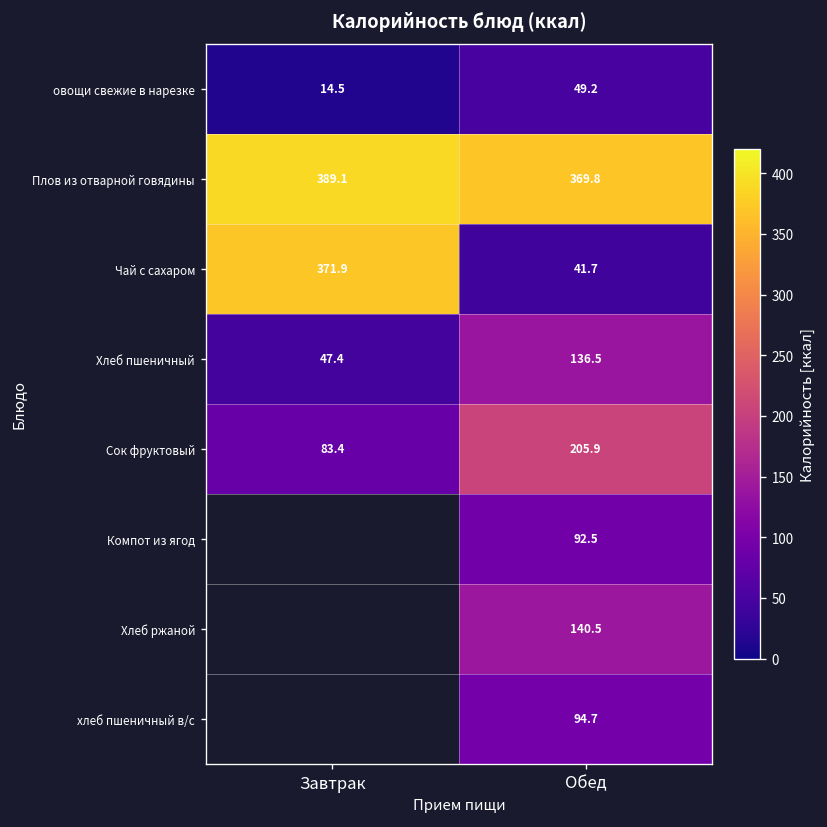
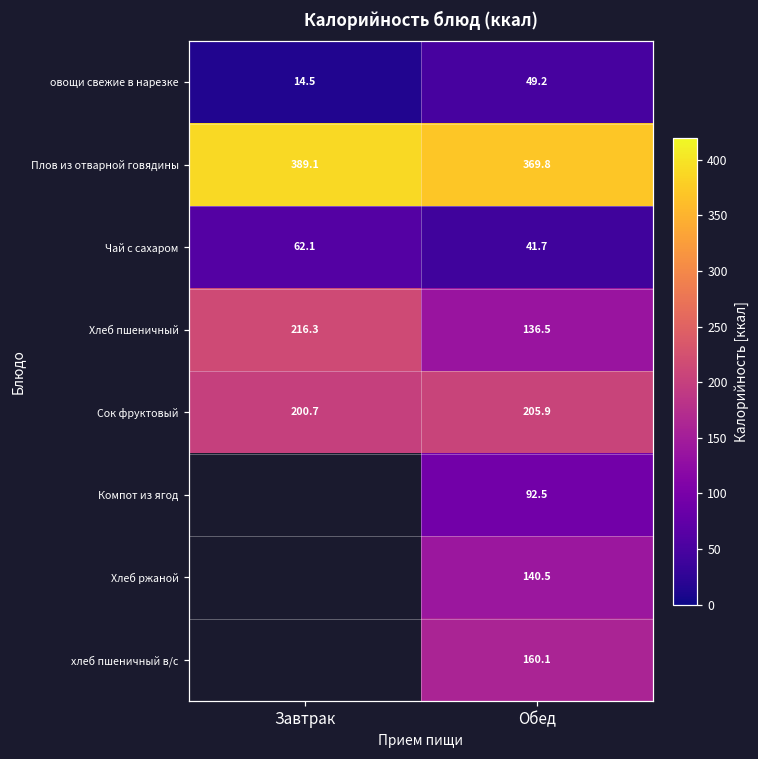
  {
    "овощи свежие в нарезке": {
      "Завтрак": 14.5,
      "Обед": 49.2
    },
    "Плов из отварной говядины": {
      "Завтрак": 389.1,
      "Обед": 369.8
    },
    "Чай с сахаром": {
-     "Завтрак": 371.9,
+     "Завтрак": 62.1,
      "Обед": 41.7
    },
    "Хлеб пшеничный": {
-     "Завтрак": 47.4,
+     "Завтрак": 216.3,
      "Обед": 136.5
    },
    "Сок фруктовый": {
-     "Завтрак": 83.4,
+     "Завтрак": 200.7,
      "Обед": 205.9
    },
    "Компот из ягод": {
      "Обед": 92.5
    },
    "Хлеб ржаной": {
      "Обед": 140.5
    },
    "хлеб пшеничный в/с": {
-     "Обед": 94.7
+     "Обед": 160.1
    }
  }
